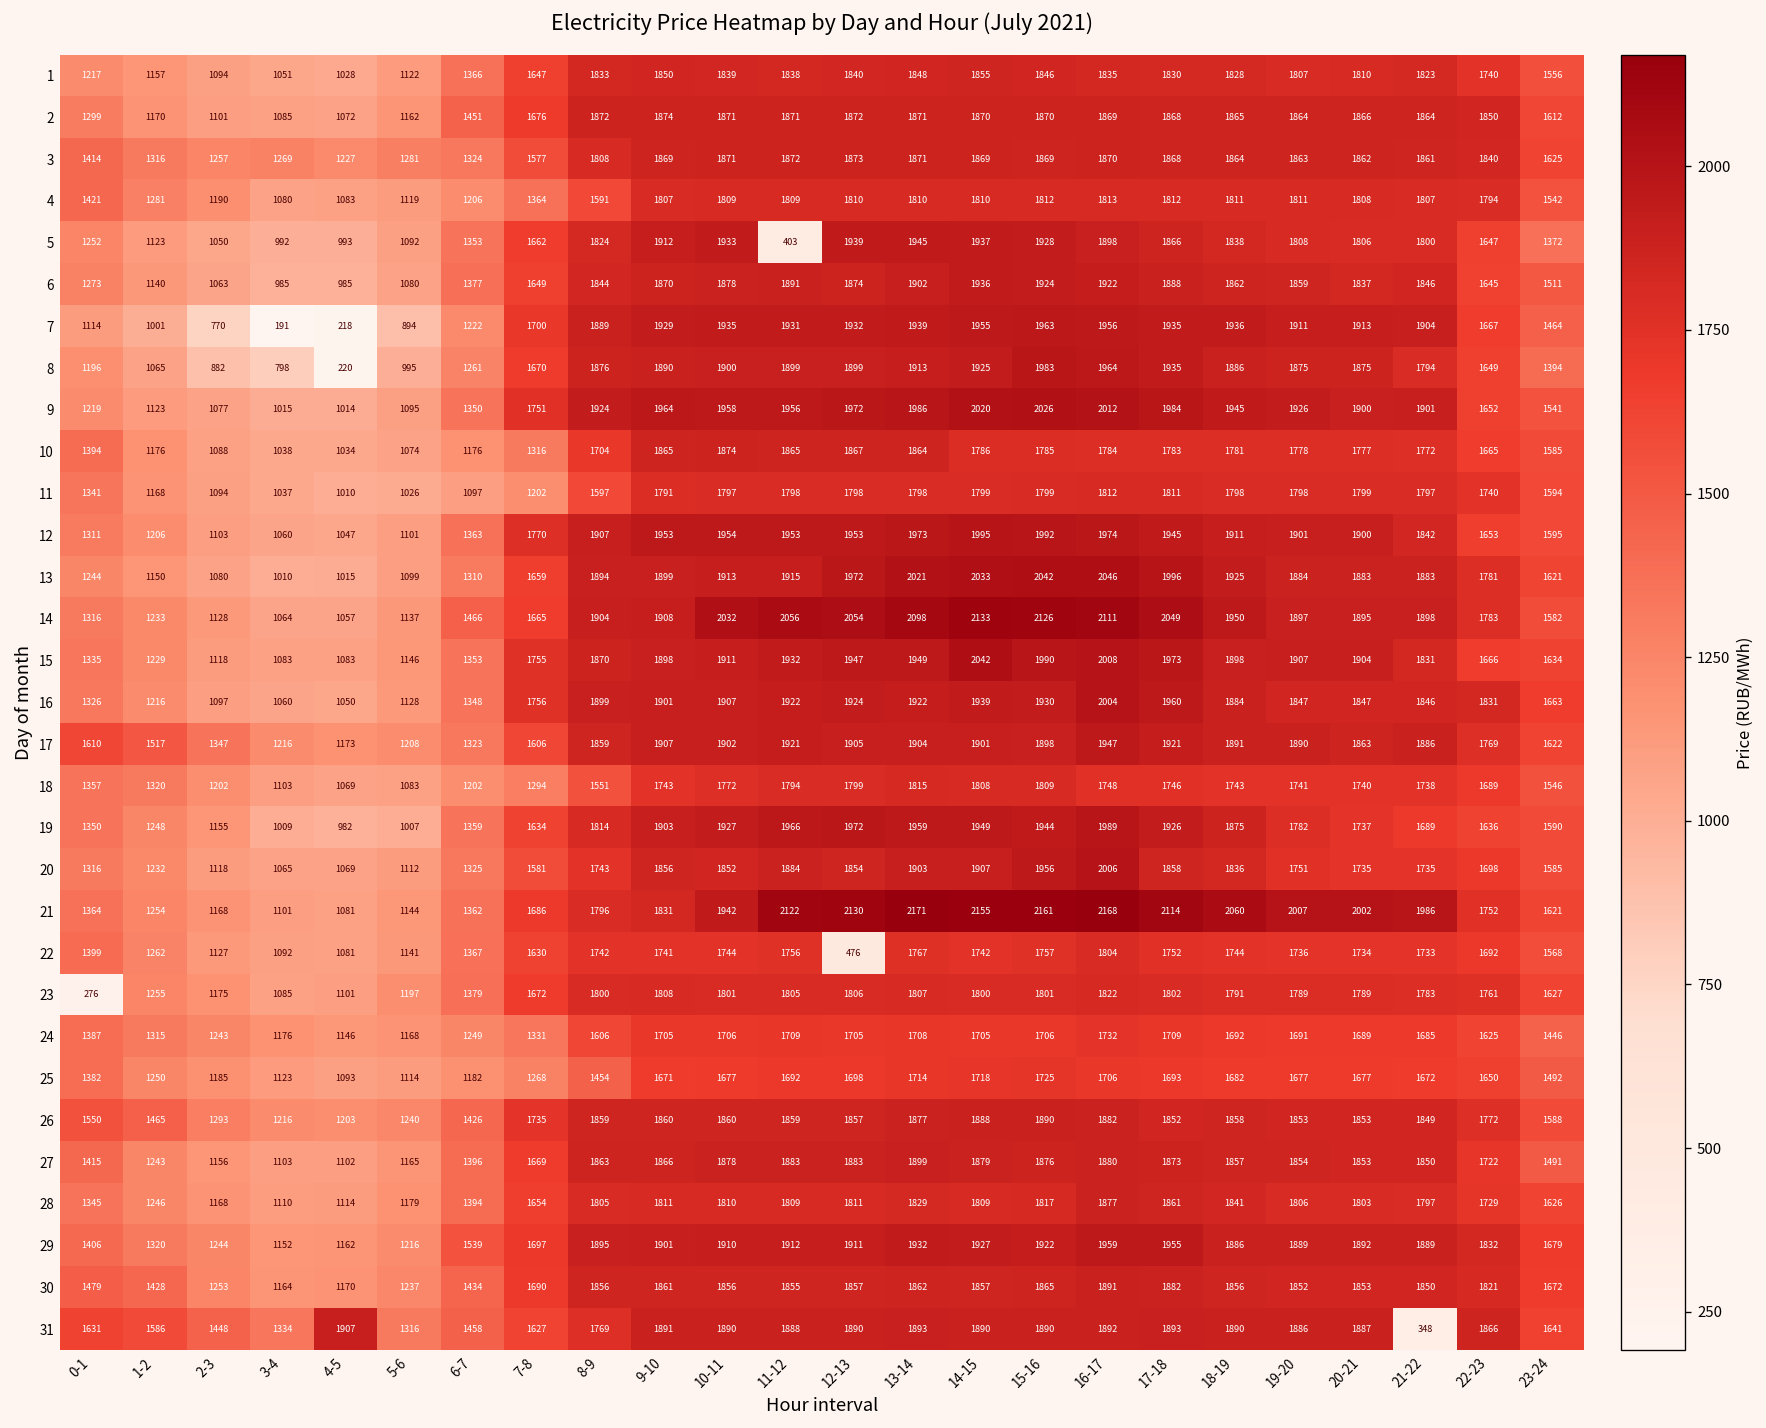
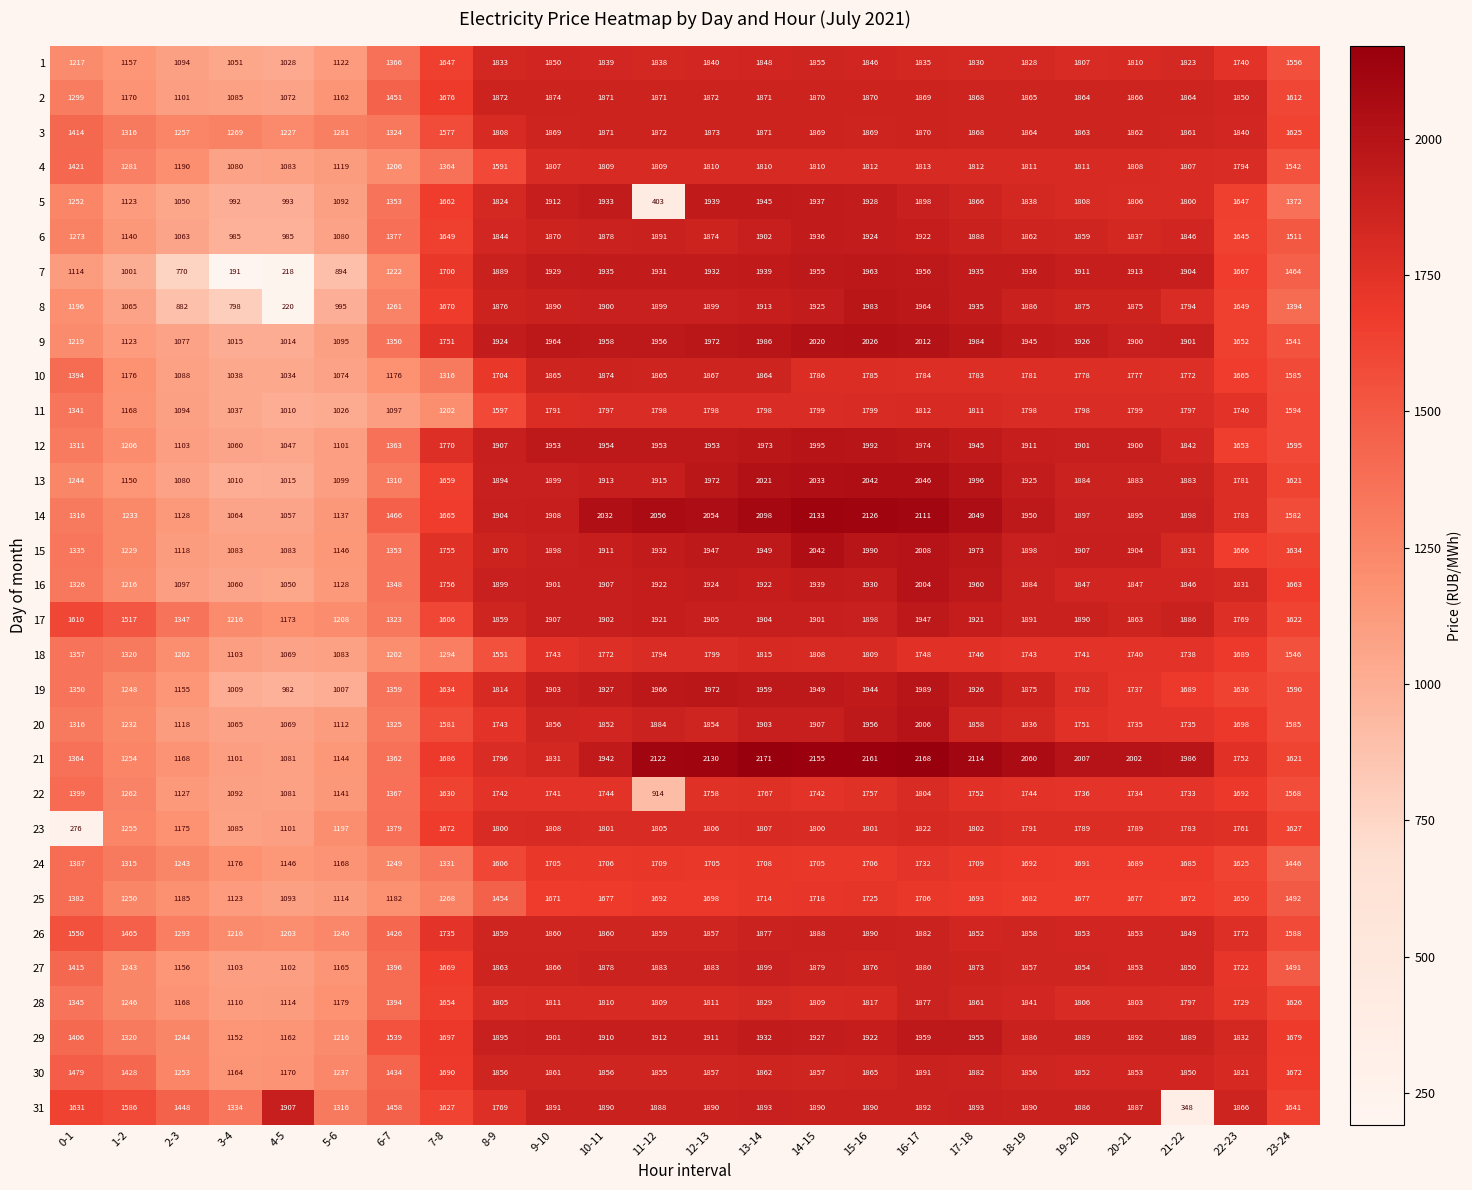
  {
    "22": {
      "0-1": 1399,
      "1-2": 1262,
      "2-3": 1127,
      "3-4": 1092,
      "4-5": 1081,
      "5-6": 1141,
      "6-7": 1367,
      "7-8": 1630,
      "8-9": 1742,
      "9-10": 1741,
      "10-11": 1744,
-     "11-12": 1756,
-     "12-13": 476,
+     "11-12": 914,
+     "12-13": 1758,
      "13-14": 1767,
      "14-15": 1742,
      "15-16": 1757,
      "16-17": 1804,
      "17-18": 1752,
      "18-19": 1744,
      "19-20": 1736,
      "20-21": 1734,
      "21-22": 1733,
      "22-23": 1692,
      "23-24": 1568
    }
  }
